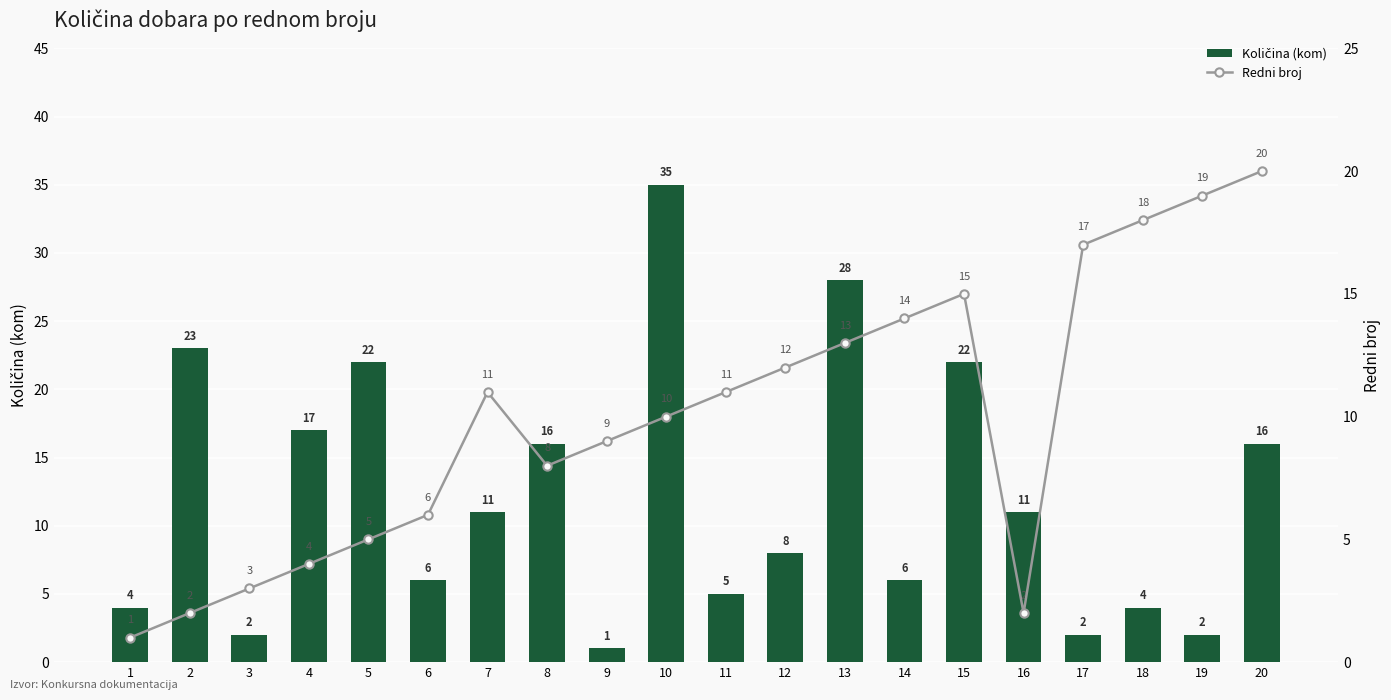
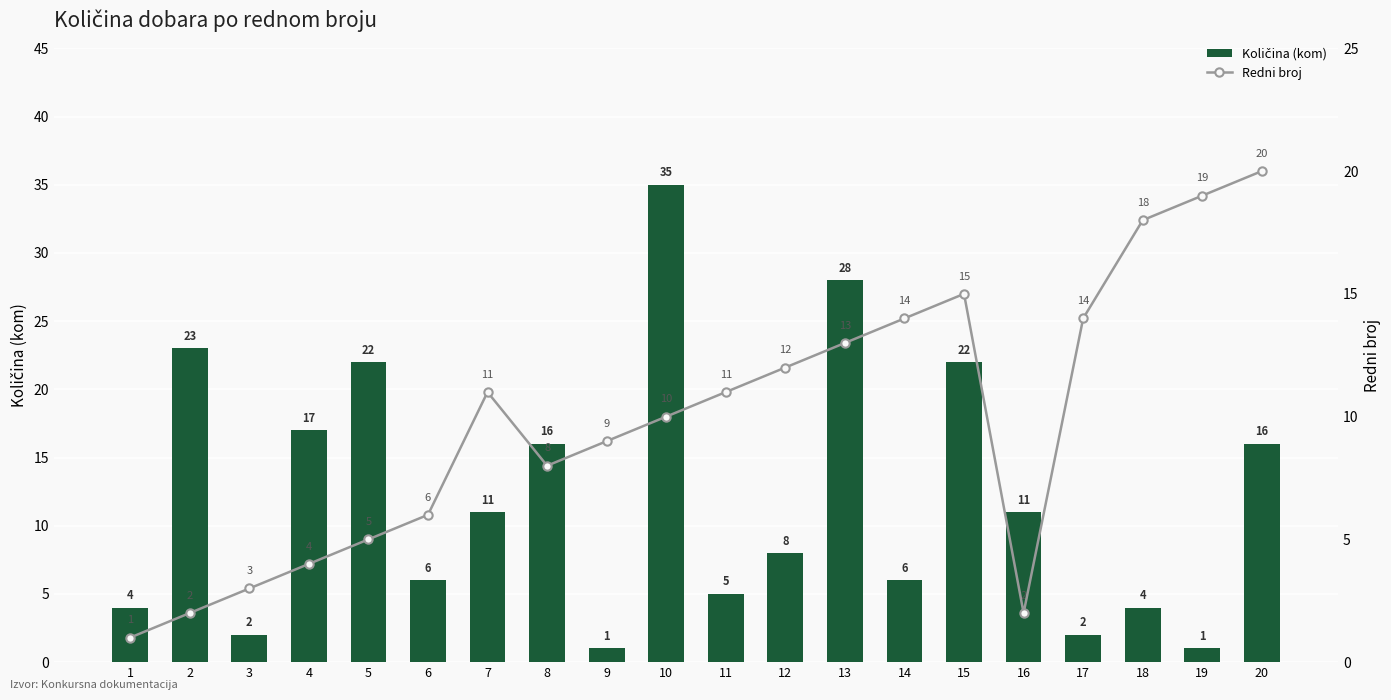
  {
    "Količina (kom)": {
      "1": 4,
      "2": 23,
      "3": 2,
      "4": 17,
      "5": 22,
      "6": 6,
      "7": 11,
      "8": 16,
      "9": 1,
      "10": 35,
      "11": 5,
      "12": 8,
      "13": 28,
      "14": 6,
      "15": 22,
      "16": 11,
      "17": 2,
      "18": 4,
-     "19": 2,
+     "19": 1,
      "20": 16
    },
    "Redni broj": {
      "1": 1,
      "2": 2,
      "3": 3,
      "4": 4,
      "5": 5,
      "6": 6,
      "7": 11,
      "8": 8,
      "9": 9,
      "10": 10,
      "11": 11,
      "12": 12,
      "13": 13,
      "14": 14,
      "15": 15,
      "16": 2,
-     "17": 17,
+     "17": 14,
      "18": 18,
      "19": 19,
      "20": 20
    }
  }
